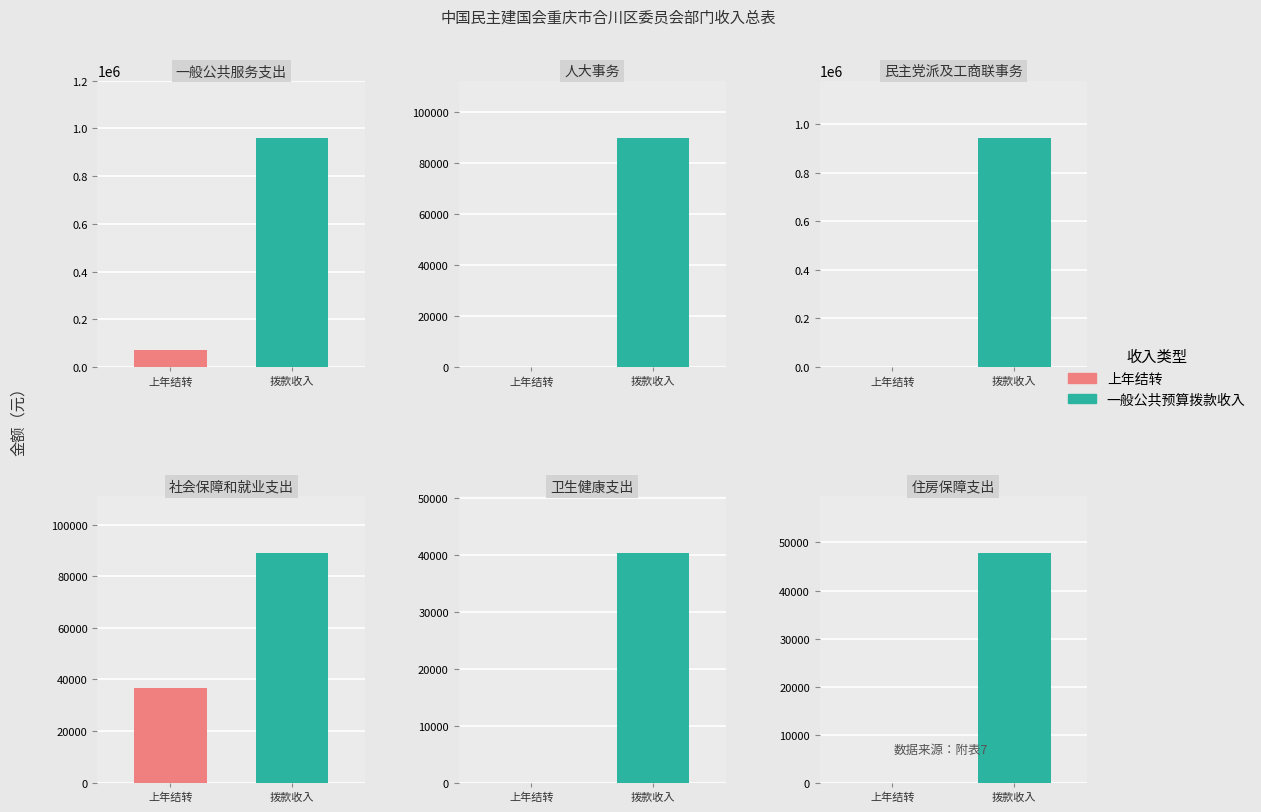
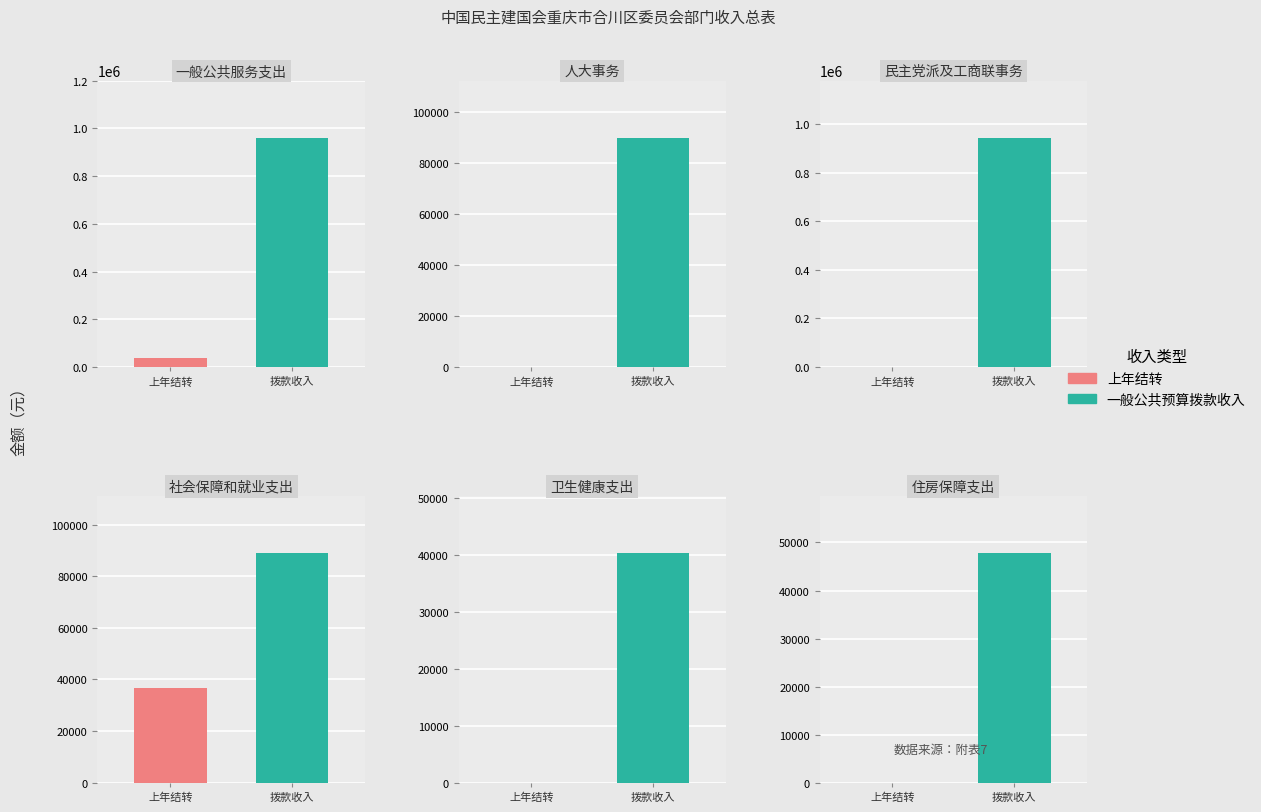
  {
    "一般公共服务支出": {
-     "上年结转": 70000,
+     "上年结转": 40000,
      "拨款收入": 960000
    },
    "人大事务": {
      "上年结转": 0,
      "拨款收入": 90000
    },
    "民主党派及工商联事务": {
      "上年结转": 0,
      "拨款收入": 940000
    },
    "社会保障和就业支出": {
      "上年结转": 37000,
      "拨款收入": 89000
    },
    "卫生健康支出": {
      "上年结转": 0,
      "拨款收入": 40000
    },
    "住房保障支出": {
      "上年结转": 0,
      "拨款收入": 48000
    }
  }
